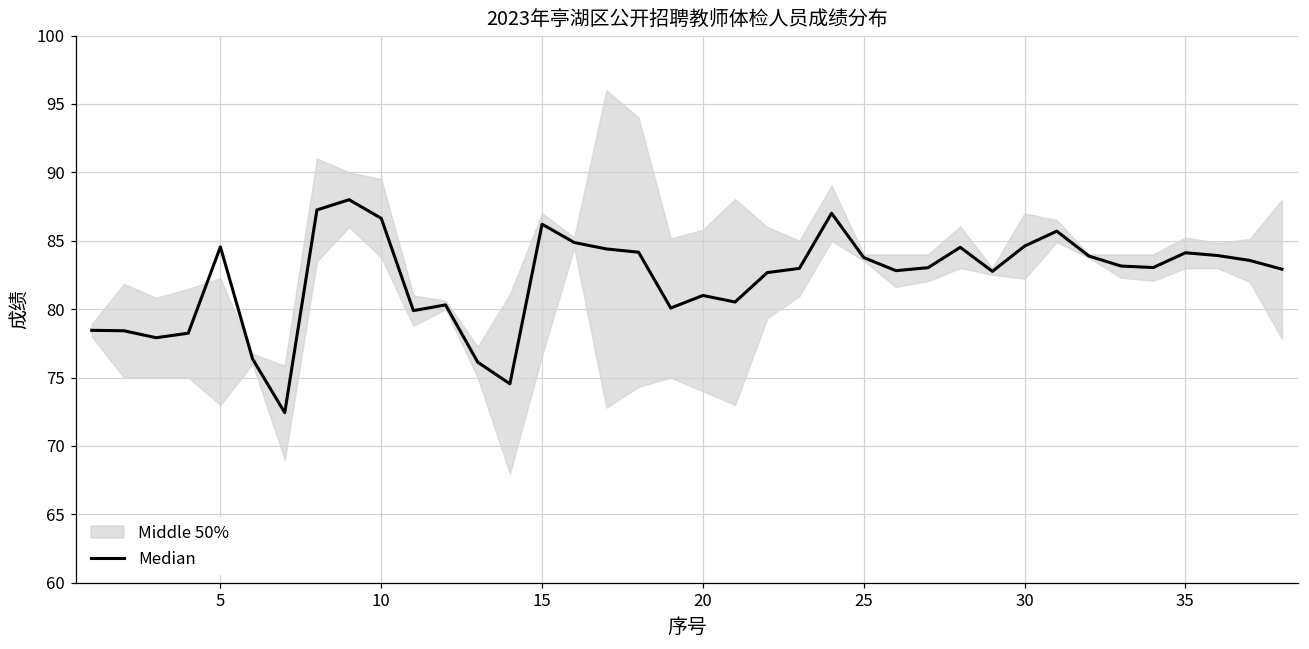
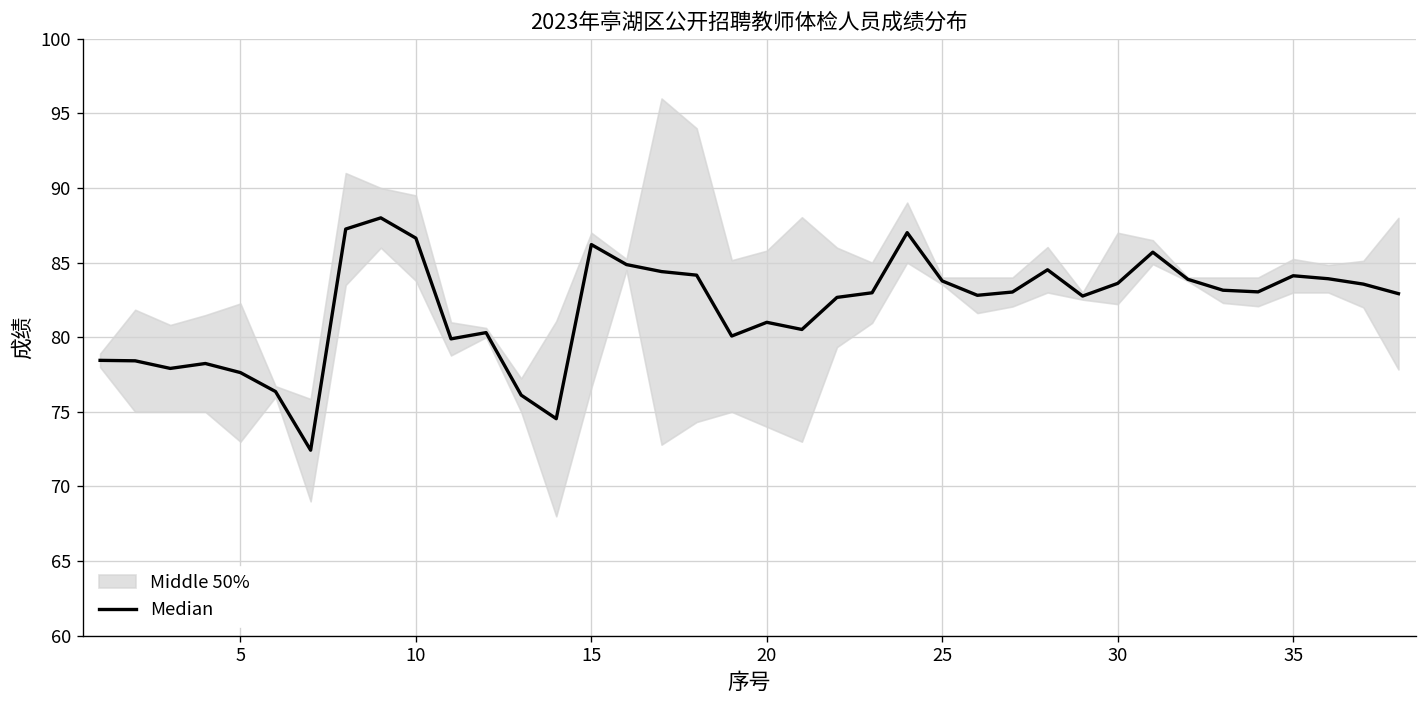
  {
    "Median": {
-     "5": 84.6,
+     "5": 77.6,
      "10": 86.6,
      "15": 86.2,
      "20": 81.0,
      "25": 83.8,
-     "30": 84.6,
+     "30": 83.6,
      "35": 84.1
    }
  }
